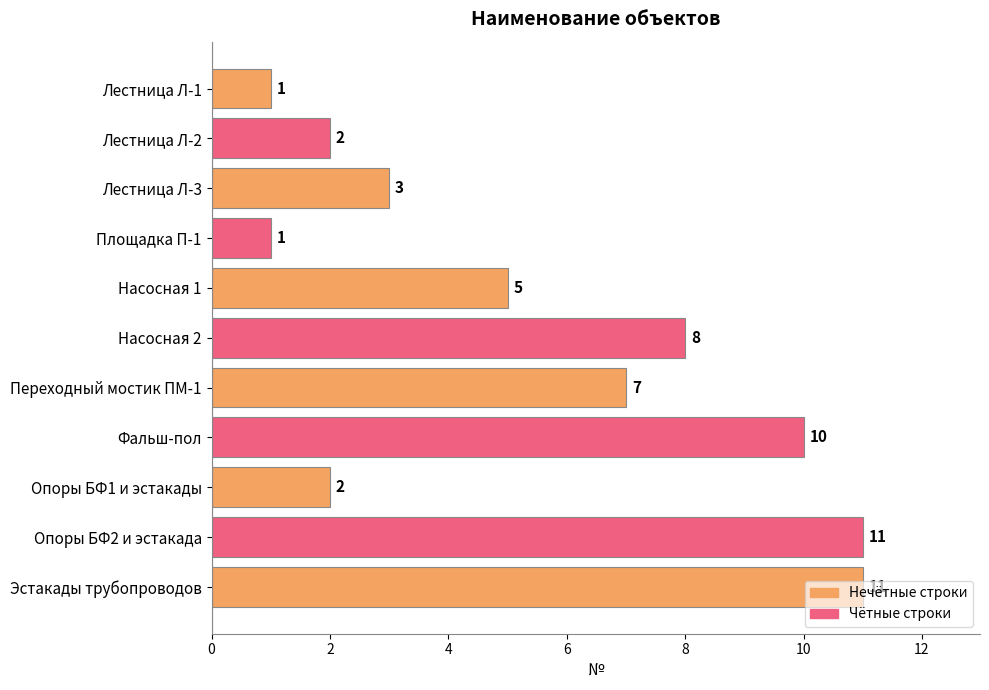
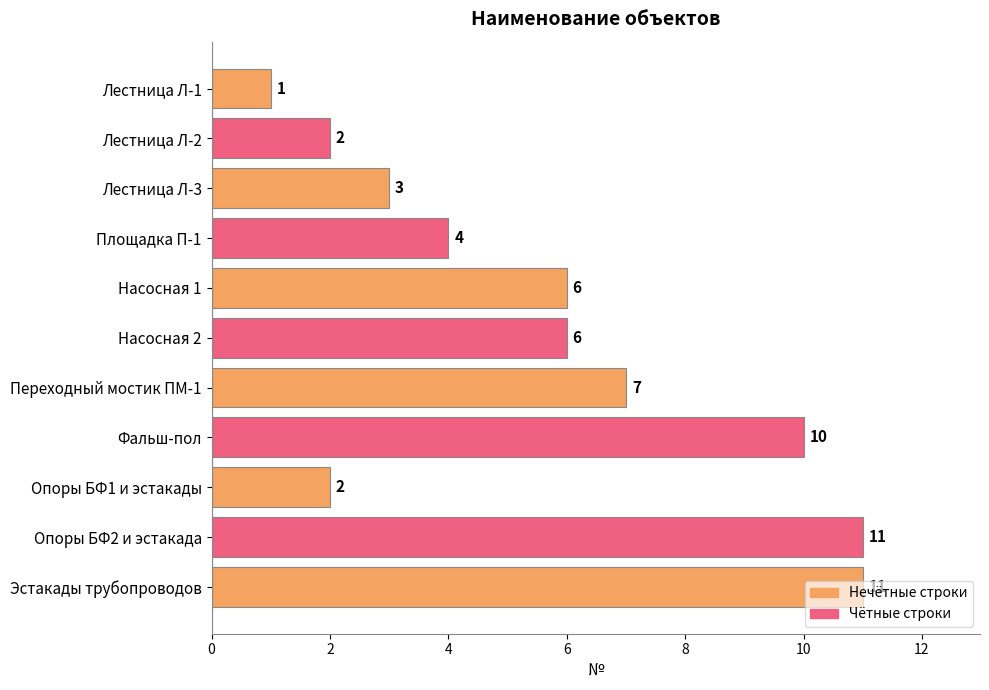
  {
    "Лестница Л-1": 1,
    "Лестница Л-2": 2,
    "Лестница Л-3": 3,
-   "Площадка П-1": 1,
-   "Насосная 1": 5,
-   "Насосная 2": 8,
+   "Площадка П-1": 4,
+   "Насосная 1": 6,
+   "Насосная 2": 6,
    "Переходный мостик ПМ-1": 7,
    "Фальш-пол": 10,
    "Опоры БФ1 и эстакады": 2,
    "Опоры БФ2 и эстакада": 11
  }
